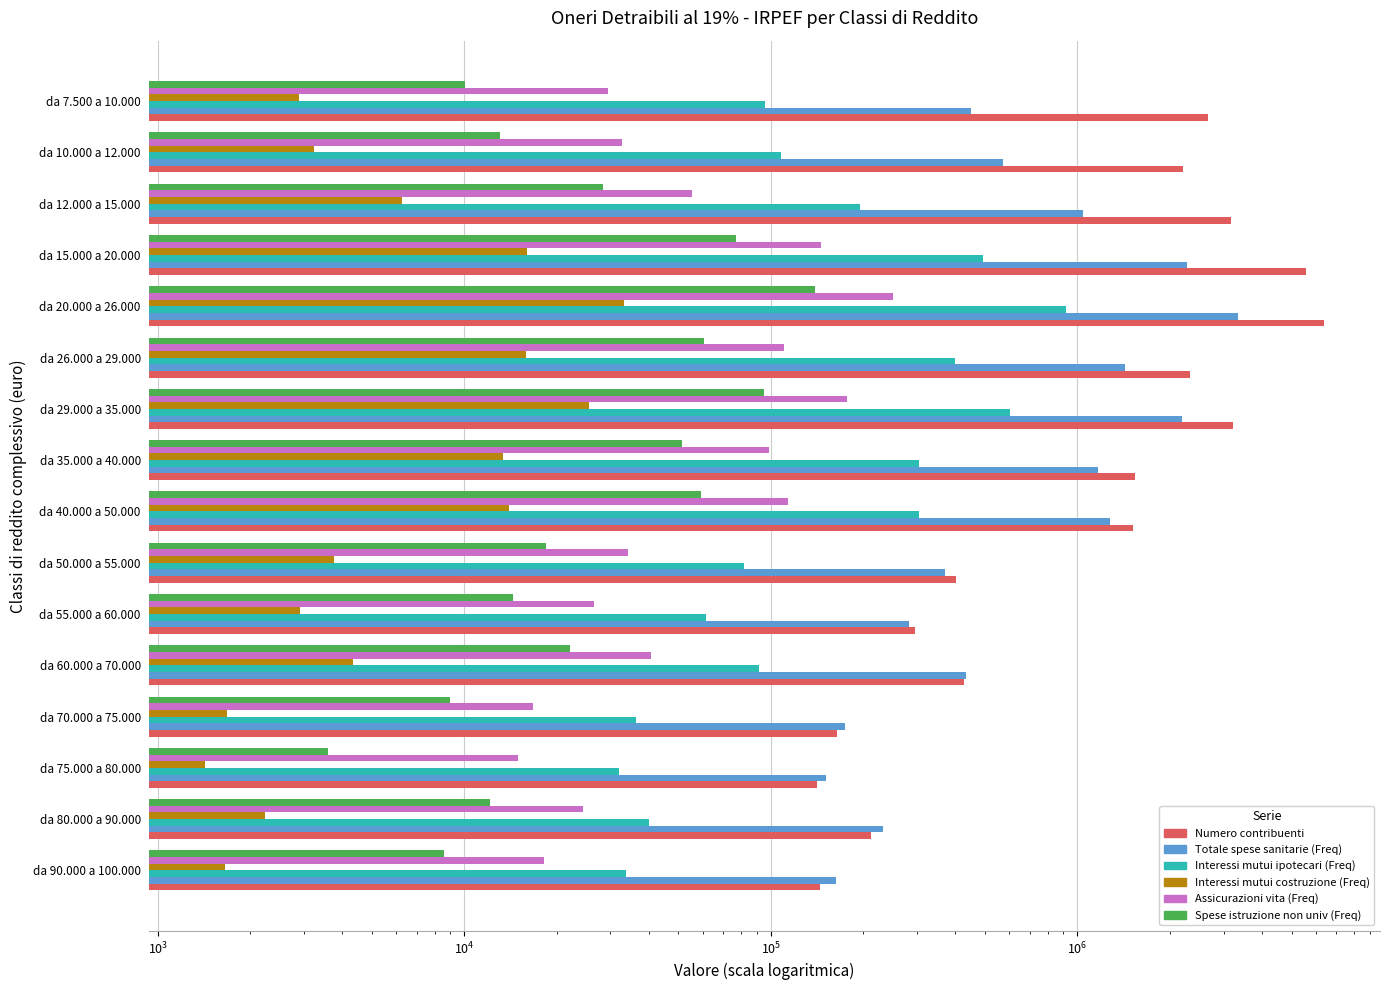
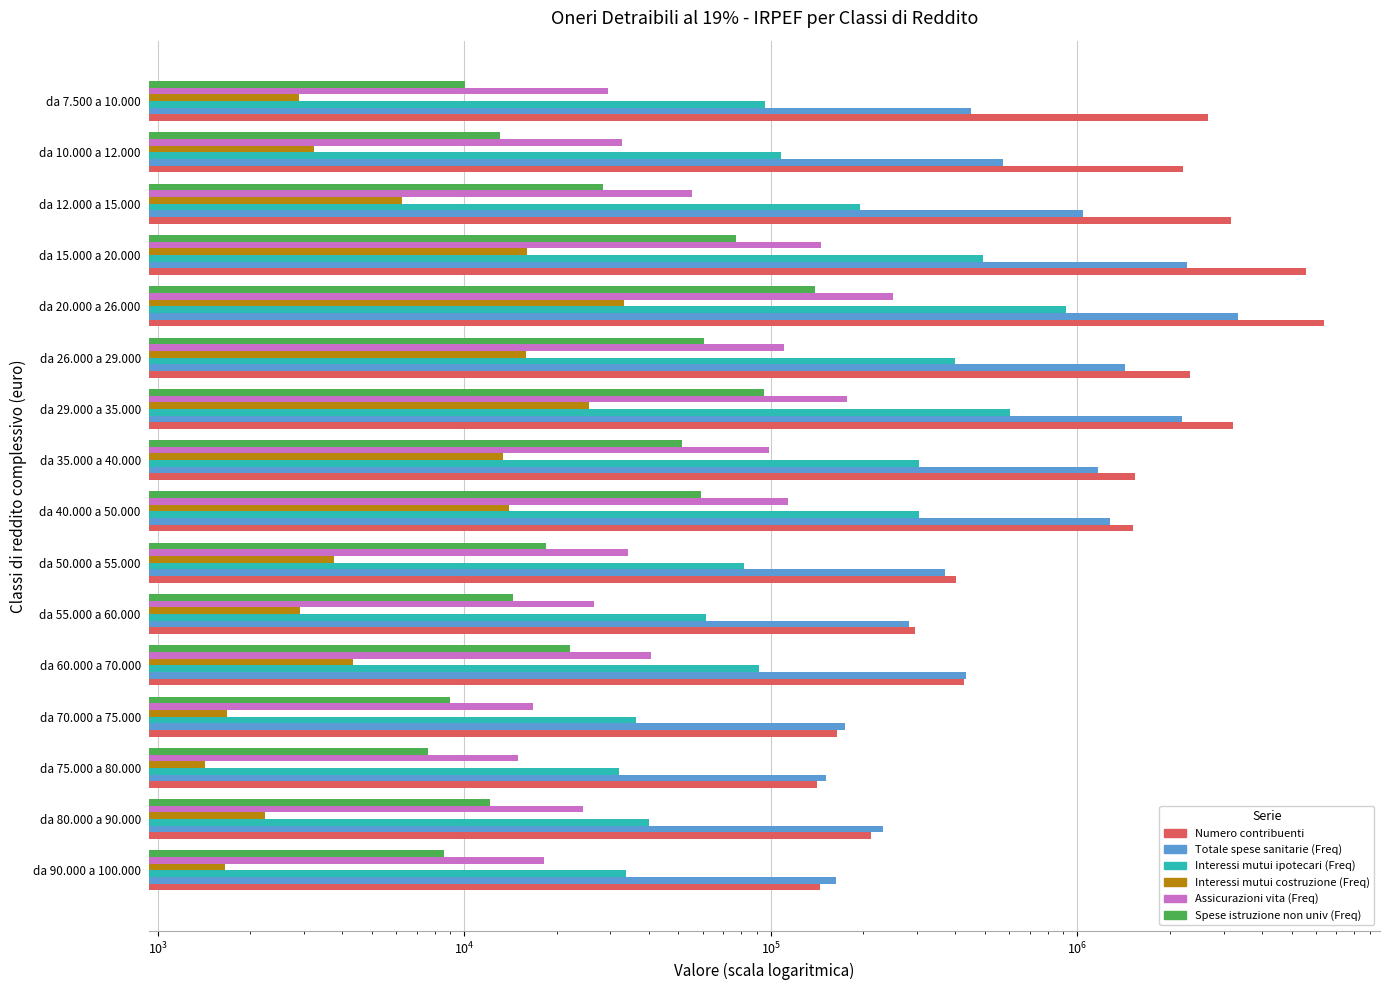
  {
    "Numero contribuenti": {
      "da 7.500 a 10.000": 2700000,
      "da 10.000 a 12.000": 2200000,
      "da 12.000 a 15.000": 3200000,
      "da 15.000 a 20.000": 5600000,
      "da 20.000 a 26.000": 6400000,
      "da 26.000 a 29.000": 2300000,
      "da 29.000 a 35.000": 3200000,
      "da 35.000 a 40.000": 1500000,
      "da 40.000 a 50.000": 1500000,
      "da 50.000 a 55.000": 400000,
      "da 55.000 a 60.000": 300000,
      "da 60.000 a 70.000": 430000,
      "da 70.000 a 75.000": 160000,
      "da 75.000 a 80.000": 140000,
      "da 80.000 a 90.000": 210000,
      "da 90.000 a 100.000": 150000
    },
    "Totale spese sanitarie (Freq)": {
      "da 7.500 a 10.000": 450000,
      "da 10.000 a 12.000": 570000,
      "da 12.000 a 15.000": 1040000,
      "da 15.000 a 20.000": 2300000,
      "da 20.000 a 26.000": 3300000,
      "da 26.000 a 29.000": 1400000,
      "da 29.000 a 35.000": 2200000,
      "da 35.000 a 40.000": 1170000,
      "da 40.000 a 50.000": 1280000,
      "da 50.000 a 55.000": 370000,
      "da 55.000 a 60.000": 280000,
      "da 60.000 a 70.000": 430000,
      "da 70.000 a 75.000": 180000,
      "da 75.000 a 80.000": 150000,
      "da 80.000 a 90.000": 230000,
      "da 90.000 a 100.000": 160000
    },
    "Interessi mutui ipotecari (Freq)": {
      "da 7.500 a 10.000": 96000,
      "da 10.000 a 12.000": 108000,
      "da 12.000 a 15.000": 200000,
      "da 15.000 a 20.000": 490000,
      "da 20.000 a 26.000": 920000,
      "da 26.000 a 29.000": 400000,
      "da 29.000 a 35.000": 600000,
      "da 35.000 a 40.000": 300000,
      "da 40.000 a 50.000": 300000,
      "da 50.000 a 55.000": 82000,
      "da 55.000 a 60.000": 61000,
      "da 60.000 a 70.000": 92000,
      "da 70.000 a 75.000": 36000,
      "da 75.000 a 80.000": 32000,
      "da 80.000 a 90.000": 40000,
      "da 90.000 a 100.000": 34000
    },
    "Interessi mutui costruzione (Freq)": {
      "da 7.500 a 10.000": 2900,
      "da 10.000 a 12.000": 3200,
      "da 12.000 a 15.000": 6300,
      "da 15.000 a 20.000": 16000,
      "da 20.000 a 26.000": 33000,
      "da 26.000 a 29.000": 16000,
      "da 29.000 a 35.000": 25000,
      "da 35.000 a 40.000": 13000,
      "da 40.000 a 50.000": 14000,
      "da 50.000 a 55.000": 3800,
      "da 55.000 a 60.000": 2900,
      "da 60.000 a 70.000": 4300,
      "da 70.000 a 75.000": 1700,
      "da 75.000 a 80.000": 1400,
      "da 80.000 a 90.000": 2200,
      "da 90.000 a 100.000": 1700
    },
    "Assicurazioni vita (Freq)": {
      "da 7.500 a 10.000": 30000,
      "da 10.000 a 12.000": 33000,
      "da 12.000 a 15.000": 55000,
      "da 15.000 a 20.000": 150000,
      "da 20.000 a 26.000": 250000,
      "da 26.000 a 29.000": 111000,
      "da 29.000 a 35.000": 180000,
      "da 35.000 a 40.000": 99000,
      "da 40.000 a 50.000": 114000,
      "da 50.000 a 55.000": 34000,
      "da 55.000 a 60.000": 27000,
      "da 60.000 a 70.000": 41000,
      "da 70.000 a 75.000": 17000,
      "da 75.000 a 80.000": 15000,
      "da 80.000 a 90.000": 24000,
      "da 90.000 a 100.000": 18000
    },
    "Spese istruzione non univ (Freq)": {
      "da 7.500 a 10.000": 10000,
      "da 10.000 a 12.000": 13100,
      "da 12.000 a 15.000": 28000,
      "da 15.000 a 20.000": 77000,
      "da 20.000 a 26.000": 140000,
      "da 26.000 a 29.000": 61000,
      "da 29.000 a 35.000": 95000,
      "da 35.000 a 40.000": 51000,
      "da 40.000 a 50.000": 59000,
      "da 50.000 a 55.000": 19000,
      "da 55.000 a 60.000": 14000,
      "da 60.000 a 70.000": 22000,
      "da 70.000 a 75.000": 9000,
-     "da 75.000 a 80.000": 3600,
+     "da 75.000 a 80.000": 7600,
      "da 80.000 a 90.000": 12100,
      "da 90.000 a 100.000": 8600
    }
  }
